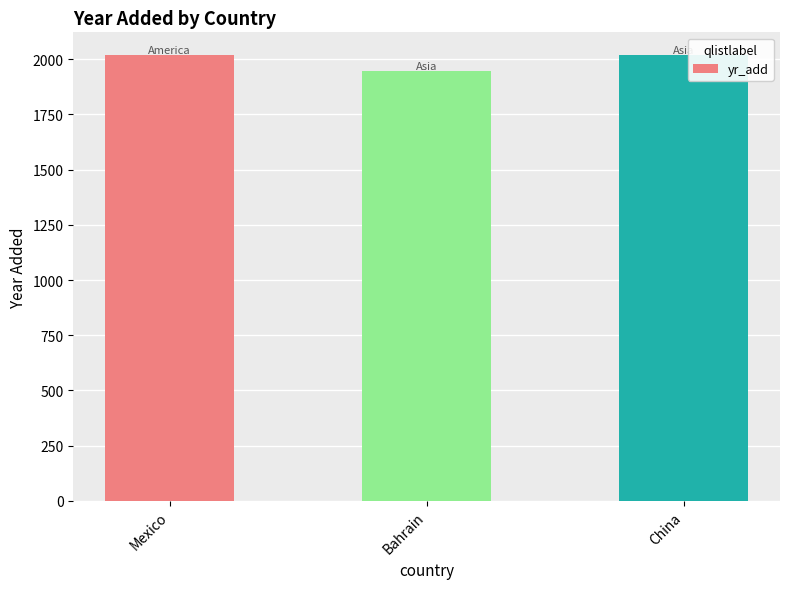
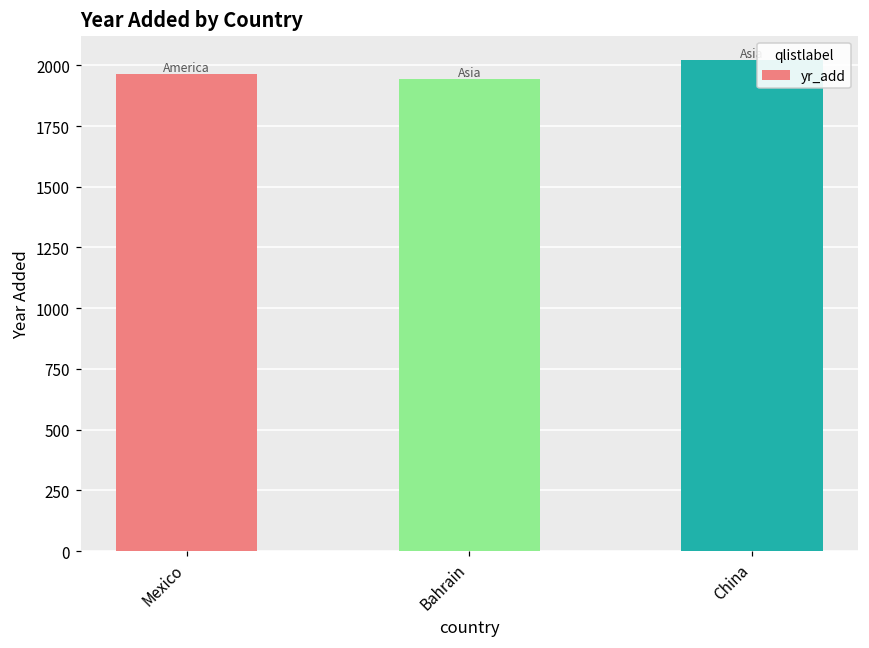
  {
-   "Mexico": 2020,
+   "Mexico": 1970,
    "Bahrain": 1950,
    "China": 2020
  }
